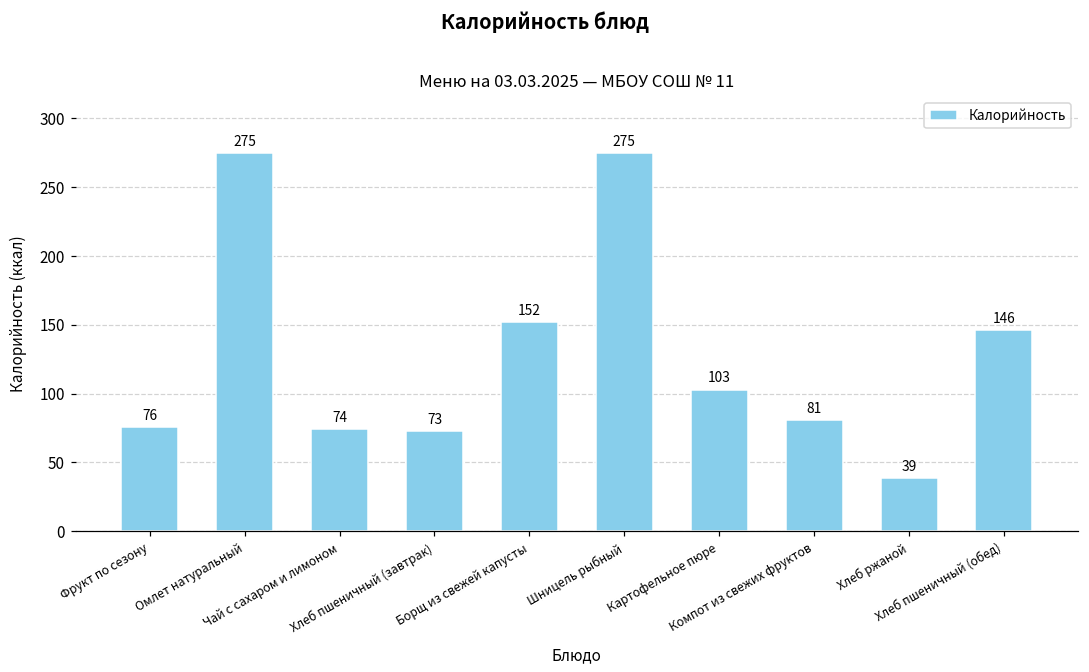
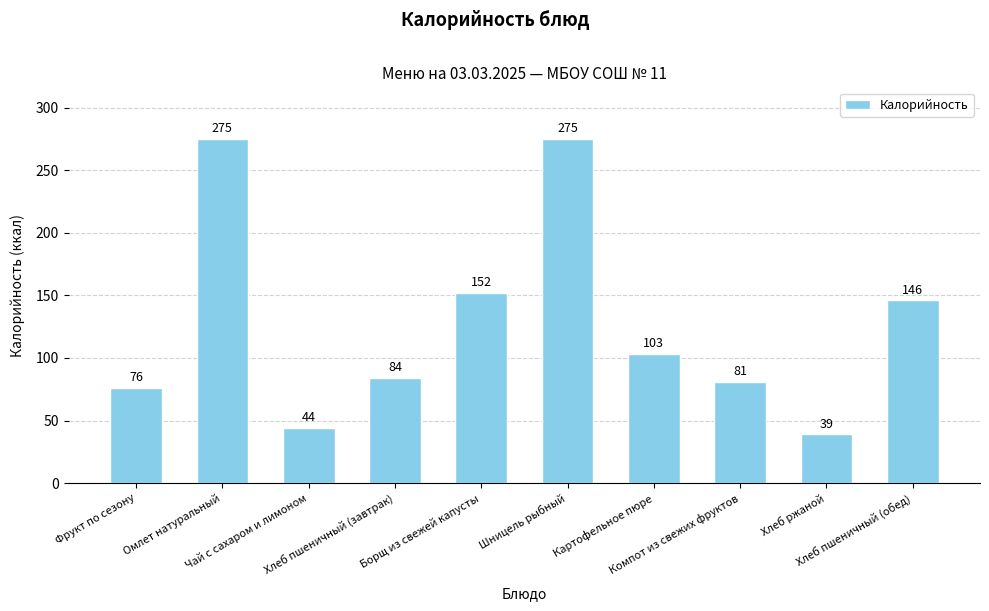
  {
    "Фрукт по сезону": 76,
    "Омлет натуральный": 275,
-   "Чай с сахаром и лимоном": 74,
-   "Хлеб пшеничный (завтрак)": 73,
+   "Чай с сахаром и лимоном": 44,
+   "Хлеб пшеничный (завтрак)": 84,
    "Борщ из свежей капусты": 152,
    "Шницель рыбный": 275,
    "Картофельное пюре": 103,
    "Компот из свежих фруктов": 81,
    "Хлеб ржаной": 39,
    "Хлеб пшеничный (обед)": 146
  }
